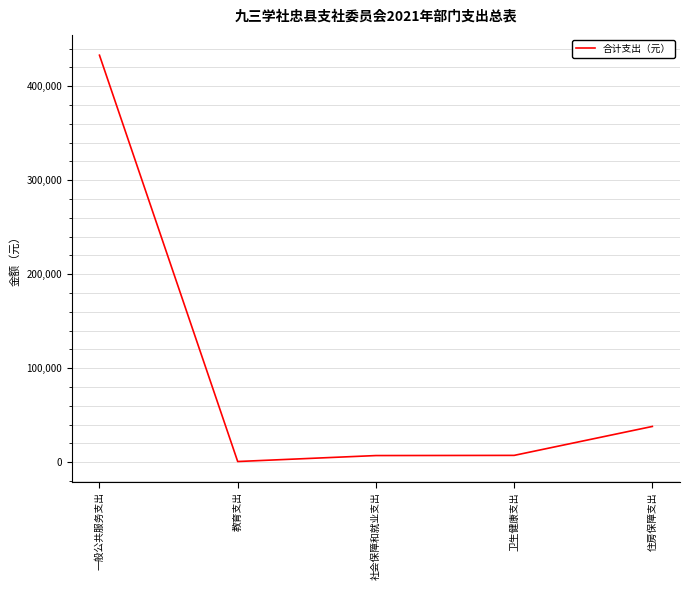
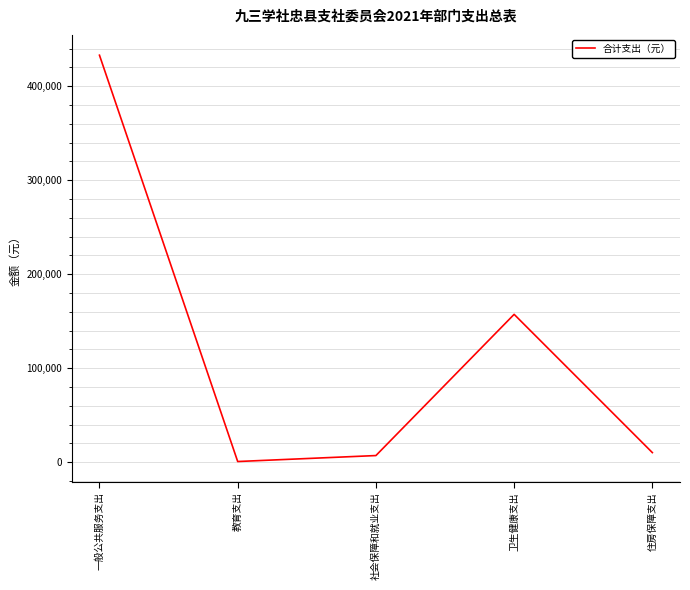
  {
    "一般公共服务支出": "430,000",
    "教育支出": "0",
    "社会保障和就业支出": "10,000",
-   "卫生健康支出": "10,000",
-   "住房保障支出": "40,000"
+   "卫生健康支出": "160,000",
+   "住房保障支出": "10,000"
  }
